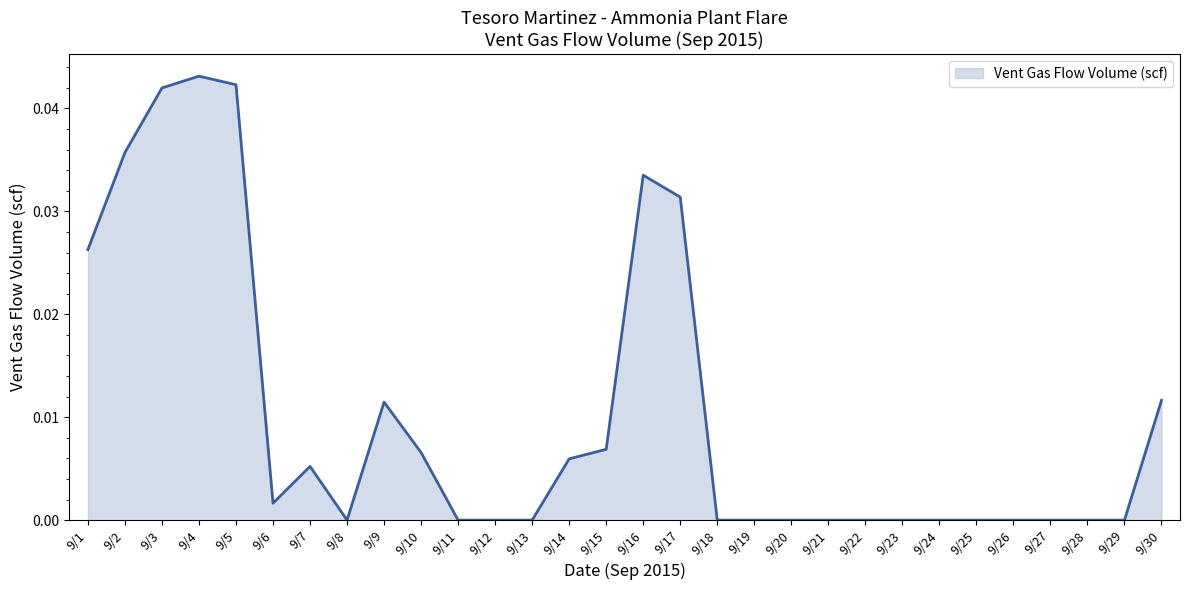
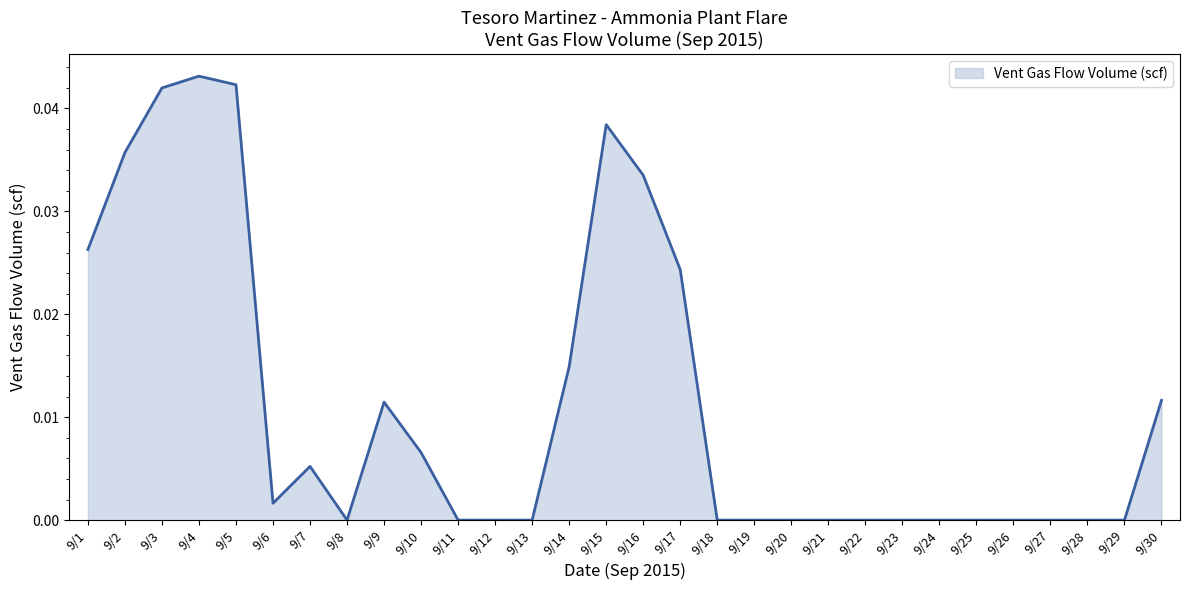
  {
    "9/1": 0.0263,
    "9/2": 0.0357,
    "9/3": 0.0420,
    "9/4": 0.0431,
    "9/5": 0.0423,
    "9/6": 0.0016,
    "9/7": 0.0052,
    "9/8": 0.0000,
    "9/9": 0.0115,
    "9/10": 0.0066,
    "9/11": 0.0000,
    "9/12": 0.0000,
    "9/13": 0.0000,
-   "9/14": 0.0060,
-   "9/15": 0.0069,
+   "9/14": 0.0149,
+   "9/15": 0.0384,
    "9/16": 0.0335,
-   "9/17": 0.0314,
+   "9/17": 0.0243,
    "9/18": 0.0000,
    "9/19": 0.0000,
    "9/20": 0.0000,
    "9/21": 0.0000,
    "9/22": 0.0000,
    "9/23": 0.0000,
    "9/24": 0.0000,
    "9/25": 0.0000,
    "9/26": 0.0000,
    "9/27": 0.0000,
    "9/28": 0.0000,
    "9/29": 0.0000,
    "9/30": 0.0116
  }
